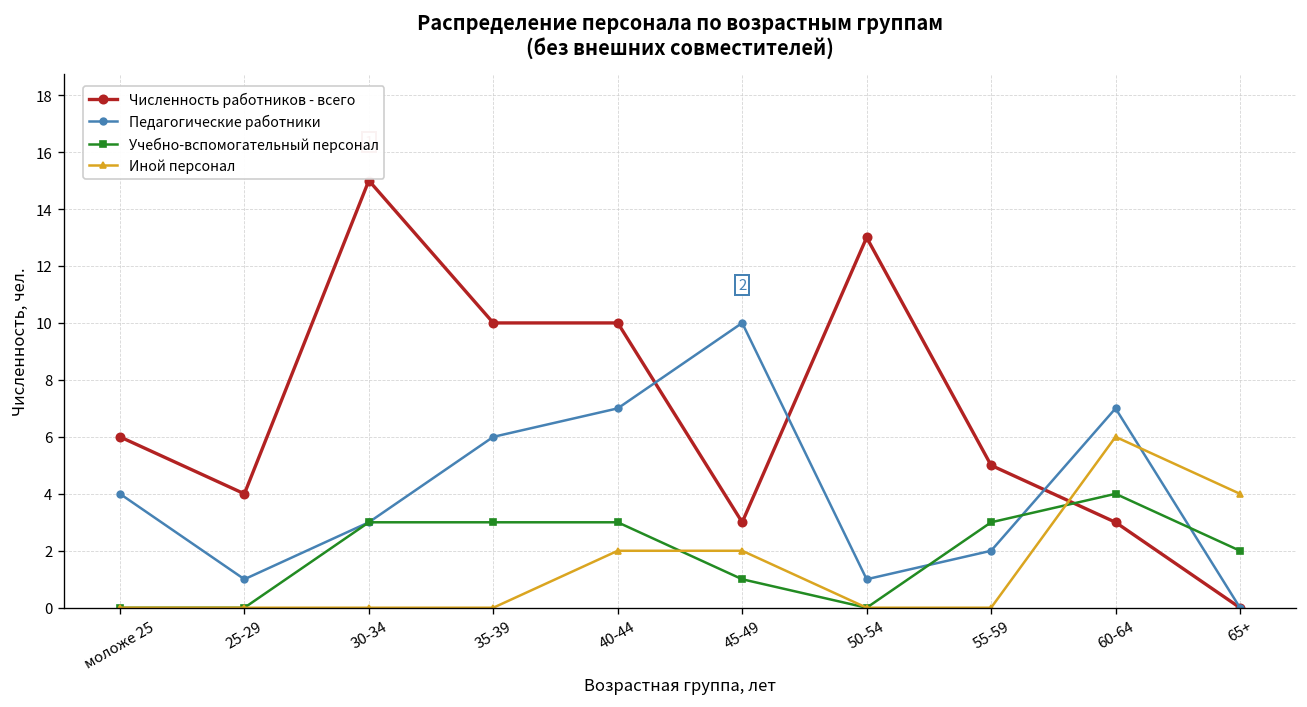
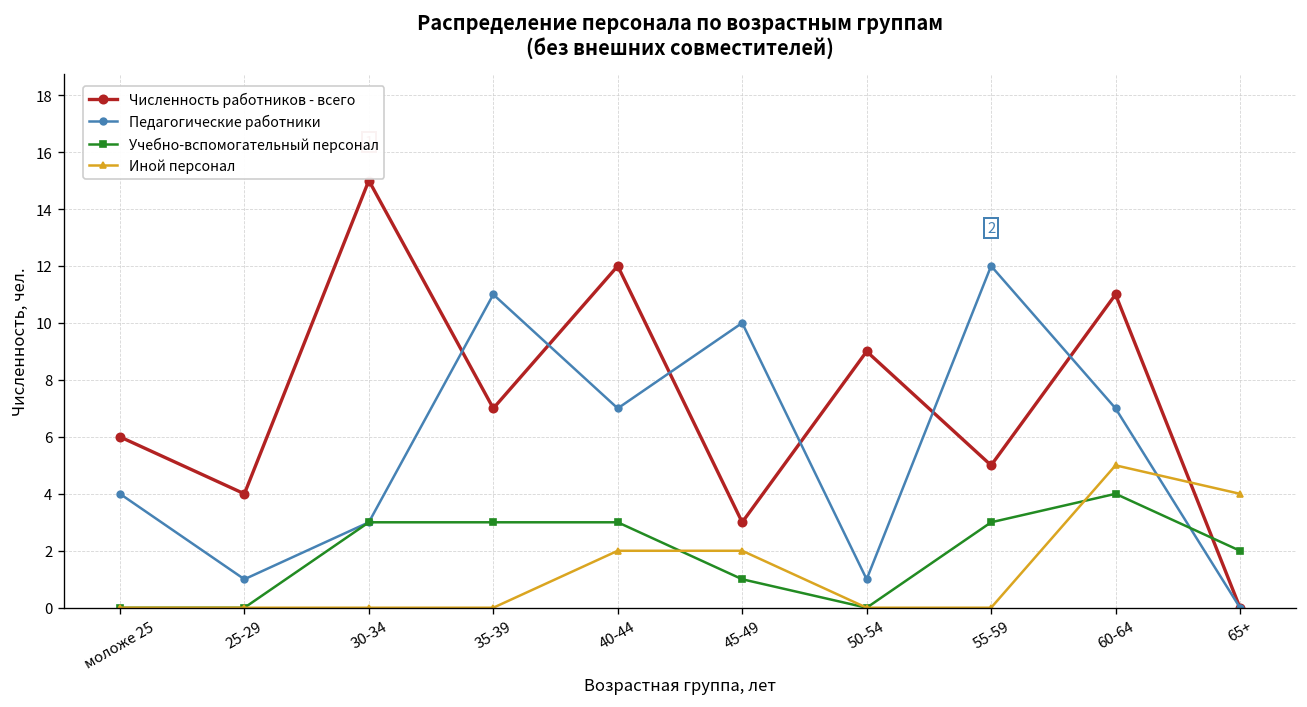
  {
    "Численность работников - всего": {
      "моложе 25": 6,
      "25-29": 4,
-     "35-39": 10,
-     "40-44": 10,
+     "35-39": 7,
+     "40-44": 12,
      "45-49": 3,
-     "50-54": 13,
+     "50-54": 9,
      "55-59": 5,
-     "60-64": 3
+     "60-64": 11
    },
    "Педагогические работники": {
      "моложе 25": 4,
      "25-29": 1,
-     "35-39": 6,
+     "35-39": 11,
      "40-44": 7,
      "45-49": 10,
      "50-54": 1,
-     "55-59": 2,
+     "55-59": 12,
      "60-64": 7
    },
    "Учебно-вспомогательный персонал": {
      "35-39": 3,
      "40-44": 3,
      "45-49": 1,
      "55-59": 3,
      "60-64": 4,
      "65+": 2
    },
    "Иной персонал": {
      "30-34": 0,
      "35-39": 0,
      "40-44": 2,
      "45-49": 2,
      "55-59": 0,
-     "60-64": 6,
+     "60-64": 5,
      "65+": 4
    }
  }
